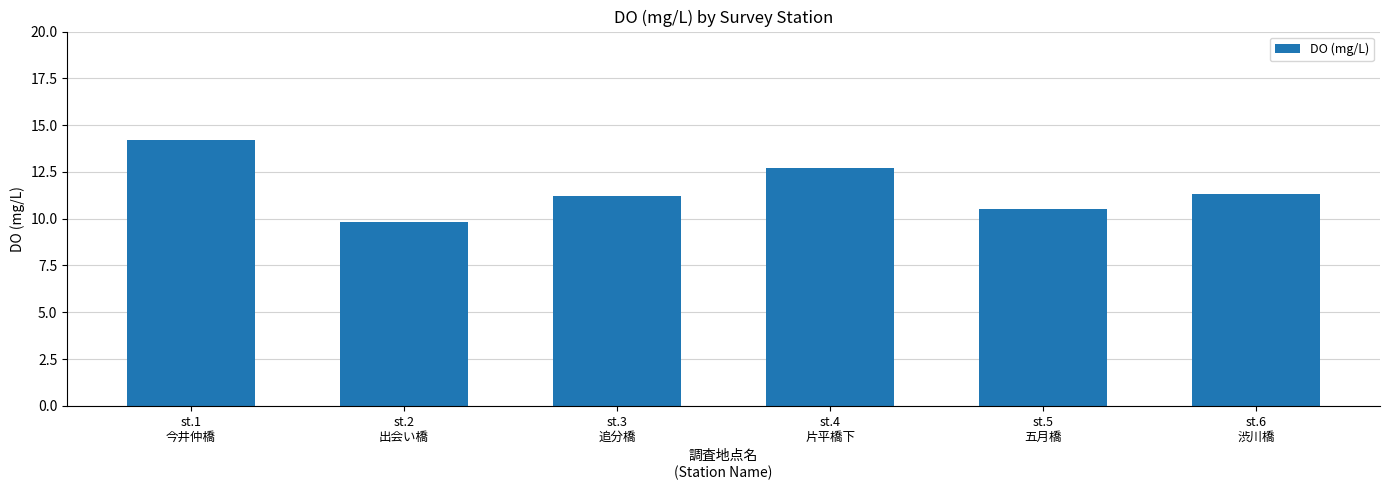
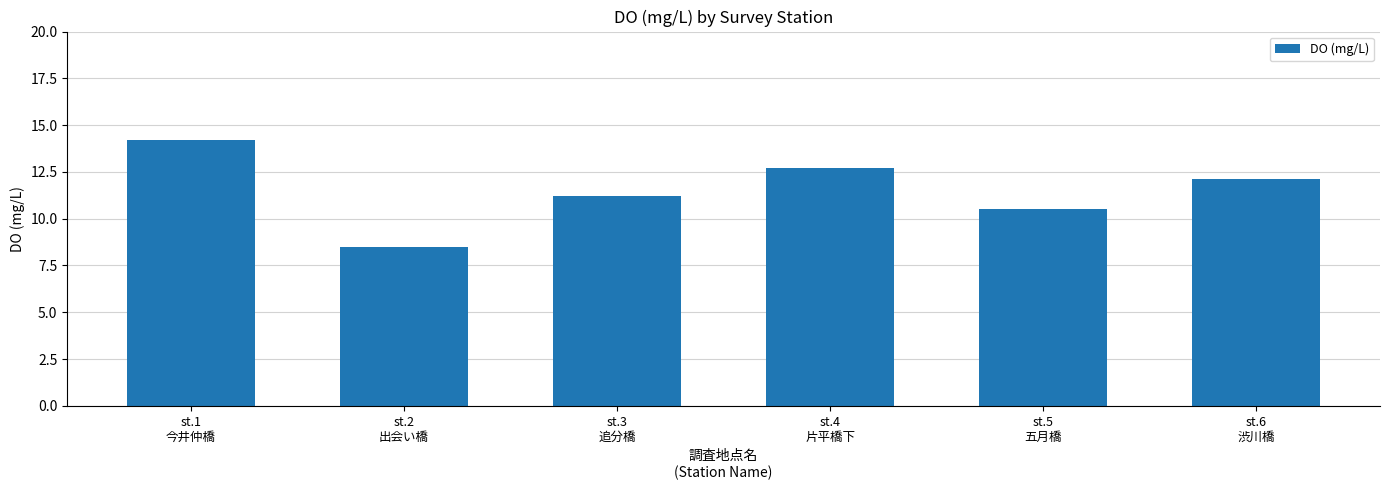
  {
    "st.1 今井仲橋": 14.2,
-   "st.2 出会い橋": 9.8,
+   "st.2 出会い橋": 8.5,
    "st.3 追分橋": 11.2,
    "st.4 片平橋下": 12.7,
    "st.5 五月橋": 10.5,
-   "st.6 渋川橋": 11.3
+   "st.6 渋川橋": 12.1
  }
